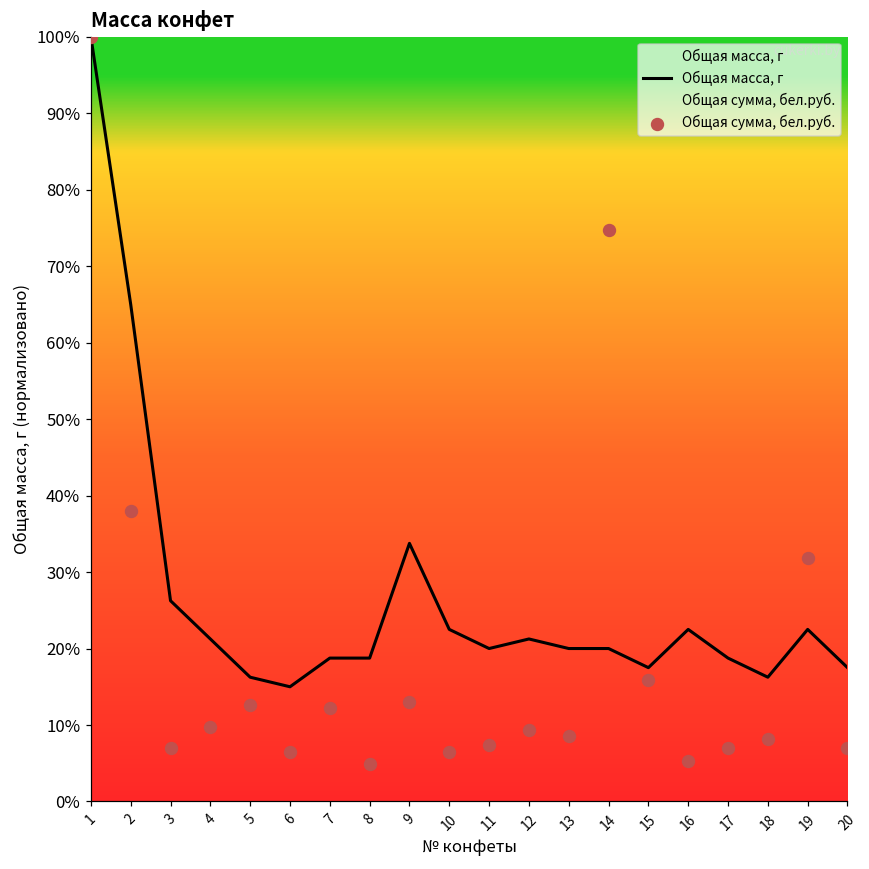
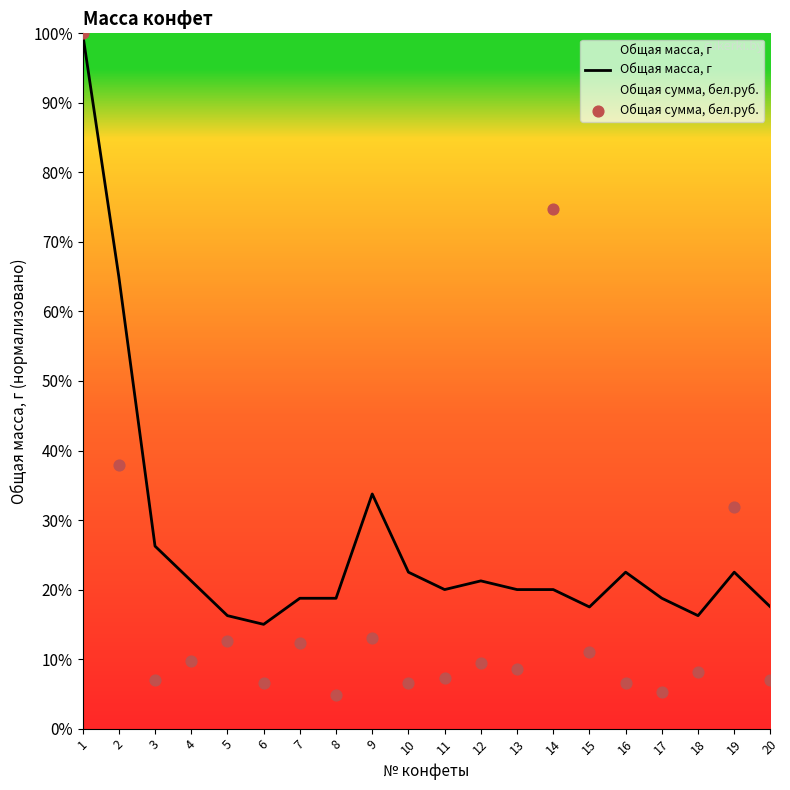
  {
    "Общая сумма, бел.руб.": {
      "2": "38%",
      "3": "7%",
      "4": "10%",
      "5": "13%",
      "6": "7%",
      "7": "12%",
      "8": "5%",
      "9": "13%",
      "10": "7%",
      "11": "7%",
      "12": "9%",
      "13": "9%",
      "14": "75%",
-     "15": "16%",
-     "16": "5%",
-     "17": "7%",
+     "15": "11%",
+     "16": "7%",
+     "17": "5%",
      "18": "8%",
      "19": "32%",
      "20": "7%"
    }
  }
